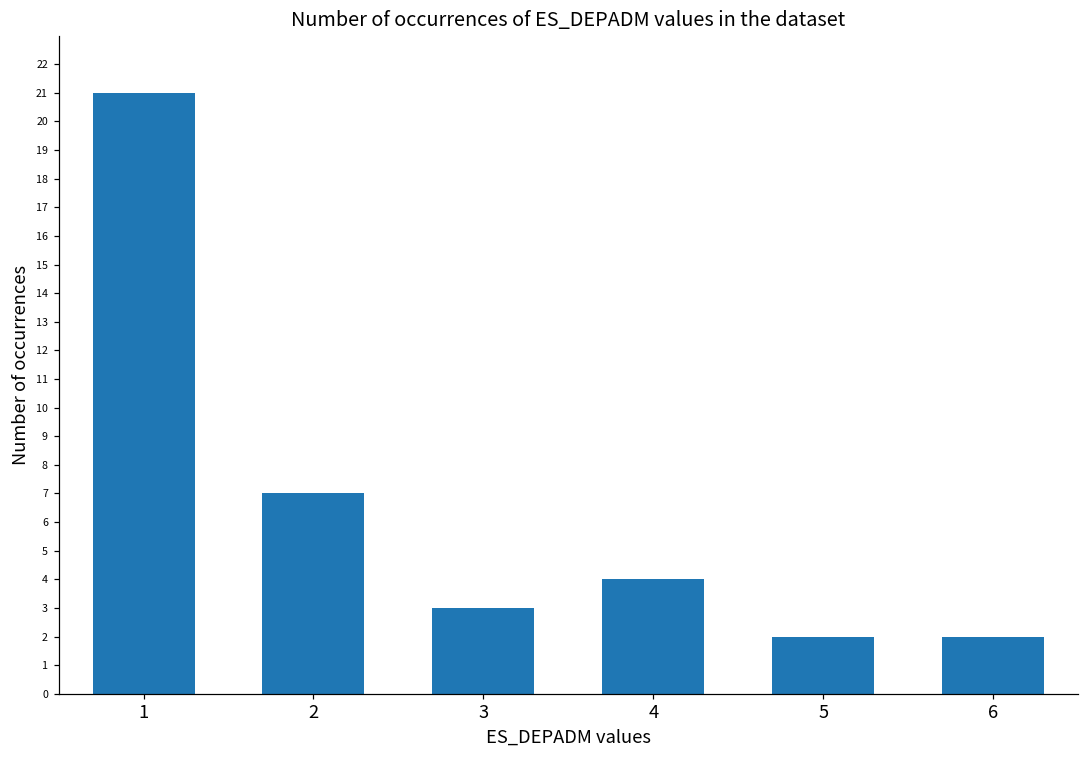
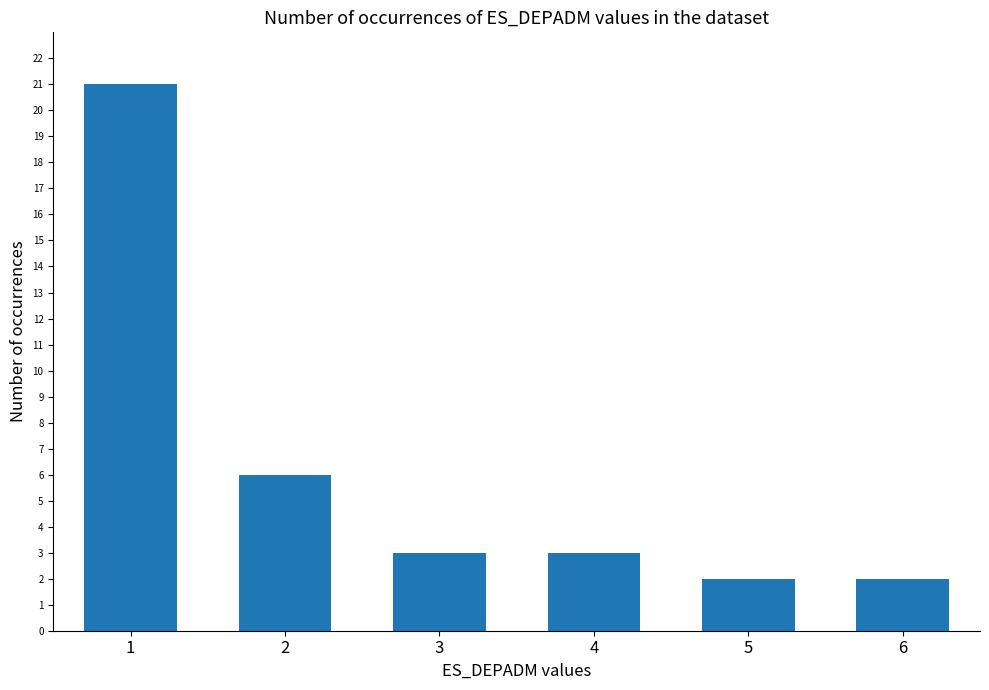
  {
    "1": 21,
-   "2": 7,
+   "2": 6,
    "3": 3,
-   "4": 4,
+   "4": 3,
    "5": 2,
    "6": 2
  }
